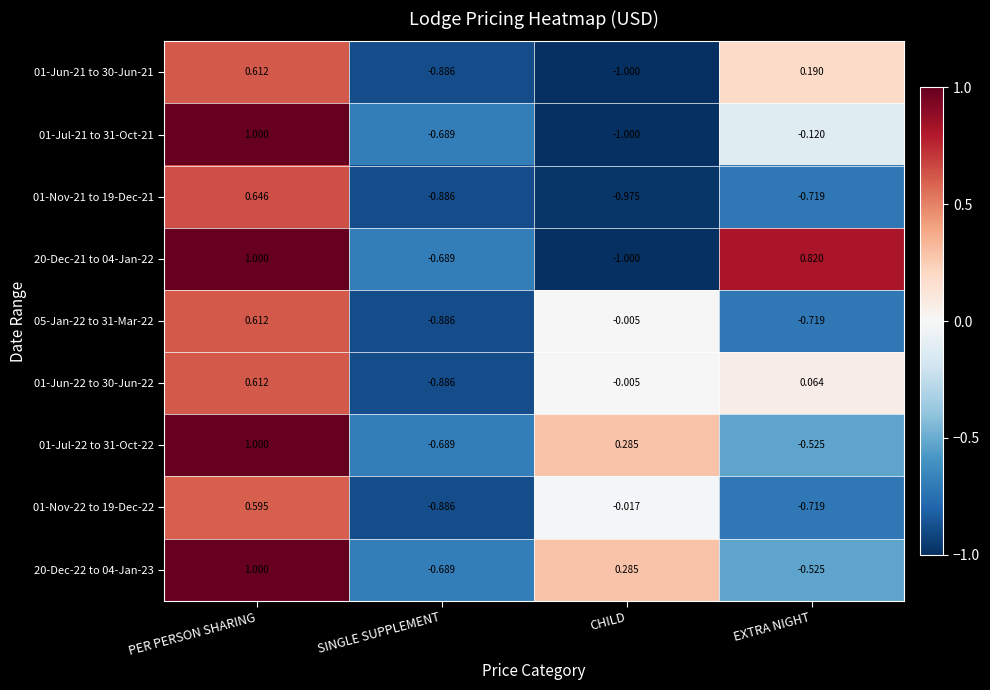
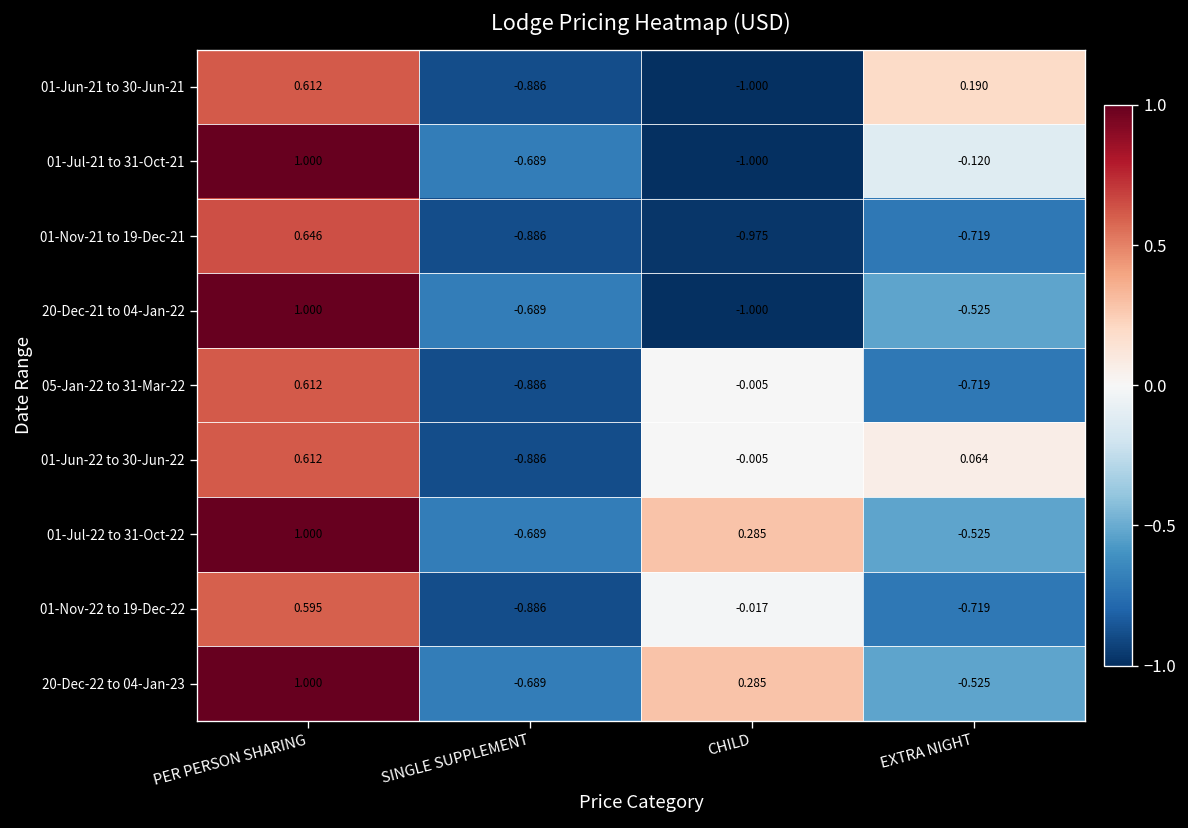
  {
    "01-Jun-21 to 30-Jun-21": {
      "PER PERSON SHARING": 0.612,
      "SINGLE SUPPLEMENT": -0.886,
      "CHILD": -1.000,
      "EXTRA NIGHT": 0.190
    },
    "01-Jul-21 to 31-Oct-21": {
      "PER PERSON SHARING": 1.000,
      "SINGLE SUPPLEMENT": -0.689,
      "CHILD": -1.000,
      "EXTRA NIGHT": -0.120
    },
    "01-Nov-21 to 19-Dec-21": {
      "PER PERSON SHARING": 0.646,
      "SINGLE SUPPLEMENT": -0.886,
      "CHILD": -0.975,
      "EXTRA NIGHT": -0.719
    },
    "20-Dec-21 to 04-Jan-22": {
      "PER PERSON SHARING": 1.000,
      "SINGLE SUPPLEMENT": -0.689,
      "CHILD": -1.000,
-     "EXTRA NIGHT": 0.820
+     "EXTRA NIGHT": -0.525
    },
    "05-Jan-22 to 31-Mar-22": {
      "PER PERSON SHARING": 0.612,
      "SINGLE SUPPLEMENT": -0.886,
      "CHILD": -0.005,
      "EXTRA NIGHT": -0.719
    },
    "01-Jun-22 to 30-Jun-22": {
      "PER PERSON SHARING": 0.612,
      "SINGLE SUPPLEMENT": -0.886,
      "CHILD": -0.005,
      "EXTRA NIGHT": 0.064
    },
    "01-Jul-22 to 31-Oct-22": {
      "PER PERSON SHARING": 1.000,
      "SINGLE SUPPLEMENT": -0.689,
      "CHILD": 0.285,
      "EXTRA NIGHT": -0.525
    },
    "01-Nov-22 to 19-Dec-22": {
      "PER PERSON SHARING": 0.595,
      "SINGLE SUPPLEMENT": -0.886,
      "CHILD": -0.017,
      "EXTRA NIGHT": -0.719
    },
    "20-Dec-22 to 04-Jan-23": {
      "PER PERSON SHARING": 1.000,
      "SINGLE SUPPLEMENT": -0.689,
      "CHILD": 0.285,
      "EXTRA NIGHT": -0.525
    }
  }
